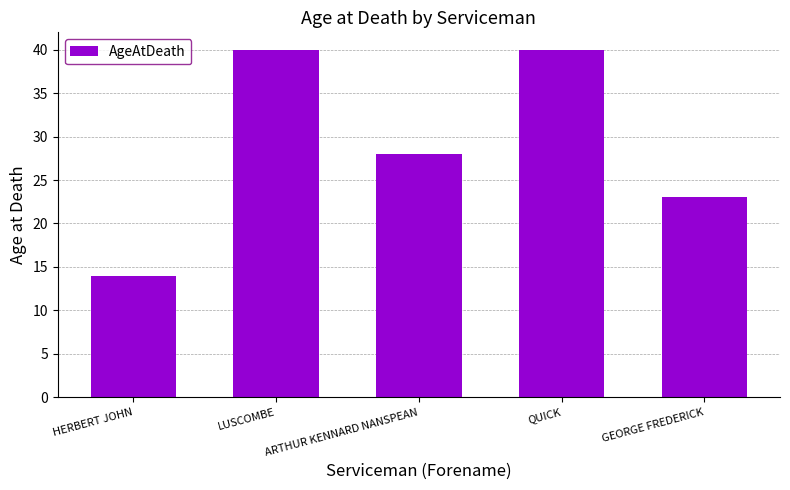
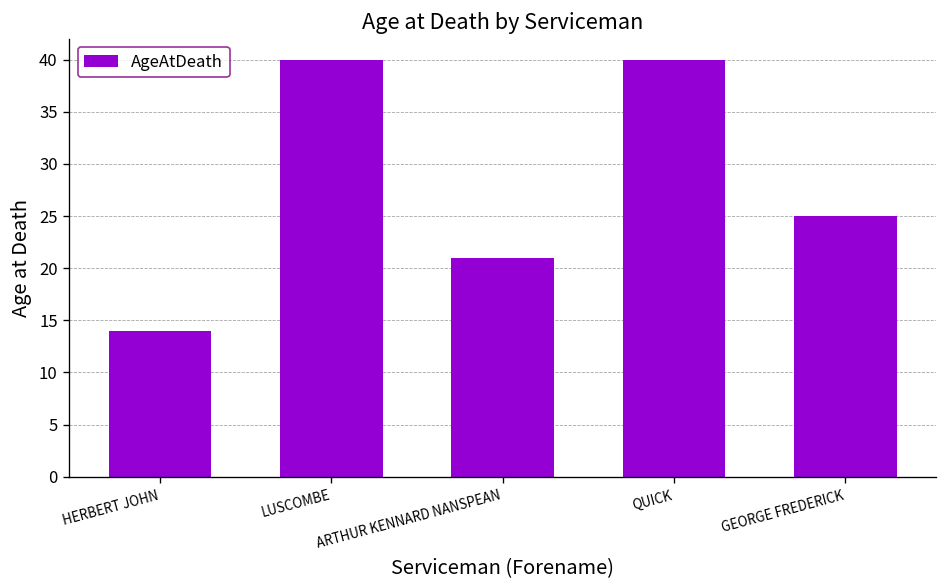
  {
    "HERBERT JOHN": 14,
    "LUSCOMBE": 40,
-   "ARTHUR KENNARD NANSPEAN": 28,
+   "ARTHUR KENNARD NANSPEAN": 21,
    "QUICK": 40,
-   "GEORGE FREDERICK": 23
+   "GEORGE FREDERICK": 25
  }
